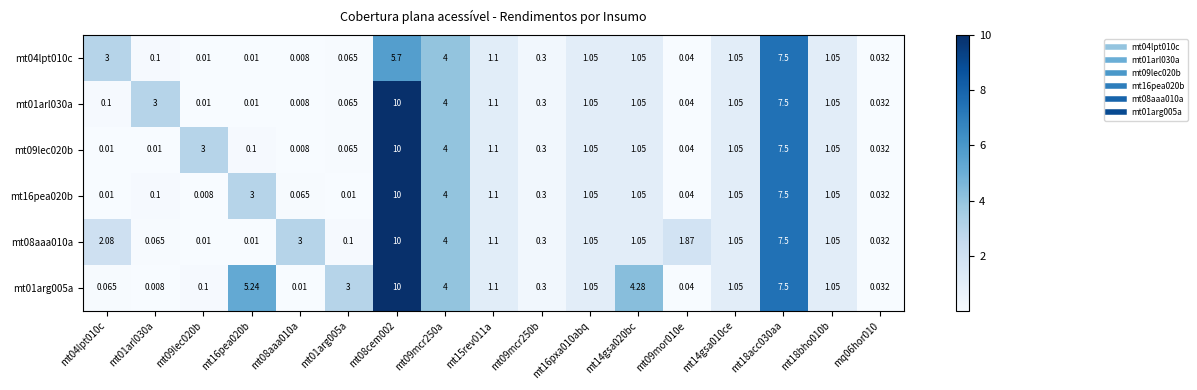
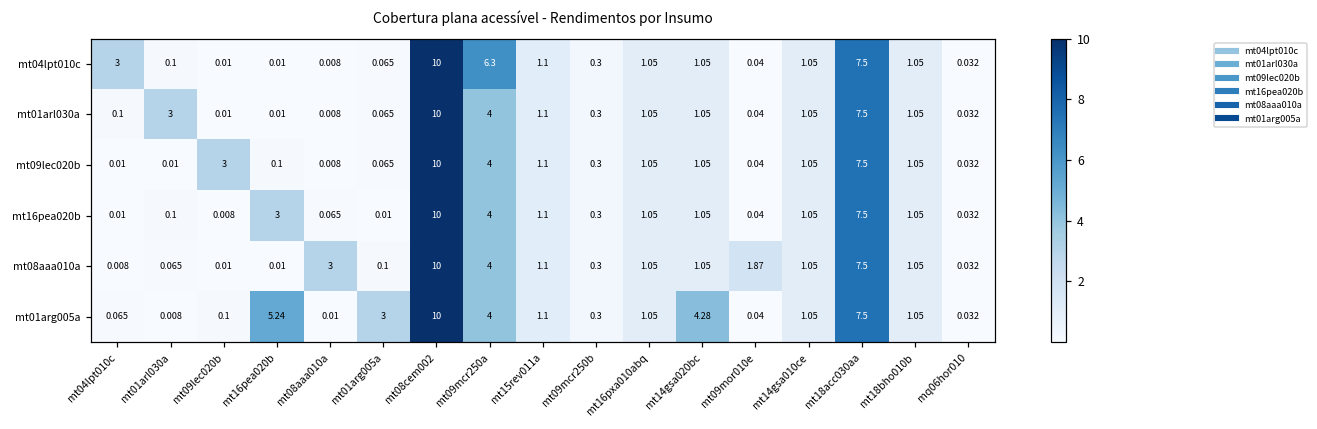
  {
    "mt04lpt010c": {
      "mt04lpt010c": 3,
      "mt01arl030a": 0.1,
      "mt09lec020b": 0.01,
      "mt16pea020b": 0.01,
      "mt08aaa010a": 0.008,
      "mt01arg005a": 0.065,
-     "mt08cem002": 5.7,
-     "mt09mcr250a": 4,
+     "mt08cem002": 10,
+     "mt09mcr250a": 6.3,
      "mt15rev011a": 1.1,
      "mt09mcr250b": 0.3,
      "mt16pxa010abq": 1.05,
      "mt14gsa020bc": 1.05,
      "mt09mor010e": 0.04,
      "mt14gsa010ce": 1.05,
      "mt18acc030aa": 7.5,
      "mt18bho010b": 1.05,
      "mq06hor010": 0.032
    },
    "mt01arl030a": {
      "mt04lpt010c": 0.1,
      "mt01arl030a": 3,
      "mt09lec020b": 0.01,
      "mt16pea020b": 0.01,
      "mt08aaa010a": 0.008,
      "mt01arg005a": 0.065,
      "mt08cem002": 10,
      "mt09mcr250a": 4,
      "mt15rev011a": 1.1,
      "mt09mcr250b": 0.3,
      "mt16pxa010abq": 1.05,
      "mt14gsa020bc": 1.05,
      "mt09mor010e": 0.04,
      "mt14gsa010ce": 1.05,
      "mt18acc030aa": 7.5,
      "mt18bho010b": 1.05,
      "mq06hor010": 0.032
    },
    "mt09lec020b": {
      "mt04lpt010c": 0.01,
      "mt01arl030a": 0.01,
      "mt09lec020b": 3,
      "mt16pea020b": 0.1,
      "mt08aaa010a": 0.008,
      "mt01arg005a": 0.065,
      "mt08cem002": 10,
      "mt09mcr250a": 4,
      "mt15rev011a": 1.1,
      "mt09mcr250b": 0.3,
      "mt16pxa010abq": 1.05,
      "mt14gsa020bc": 1.05,
      "mt09mor010e": 0.04,
      "mt14gsa010ce": 1.05,
      "mt18acc030aa": 7.5,
      "mt18bho010b": 1.05,
      "mq06hor010": 0.032
    },
    "mt16pea020b": {
      "mt04lpt010c": 0.01,
      "mt01arl030a": 0.1,
      "mt09lec020b": 0.008,
      "mt16pea020b": 3,
      "mt08aaa010a": 0.065,
      "mt01arg005a": 0.01,
      "mt08cem002": 10,
      "mt09mcr250a": 4,
      "mt15rev011a": 1.1,
      "mt09mcr250b": 0.3,
      "mt16pxa010abq": 1.05,
      "mt14gsa020bc": 1.05,
      "mt09mor010e": 0.04,
      "mt14gsa010ce": 1.05,
      "mt18acc030aa": 7.5,
      "mt18bho010b": 1.05,
      "mq06hor010": 0.032
    },
    "mt08aaa010a": {
-     "mt04lpt010c": 2.08,
+     "mt04lpt010c": 0.008,
      "mt01arl030a": 0.065,
      "mt09lec020b": 0.01,
      "mt16pea020b": 0.01,
      "mt08aaa010a": 3,
      "mt01arg005a": 0.1,
      "mt08cem002": 10,
      "mt09mcr250a": 4,
      "mt15rev011a": 1.1,
      "mt09mcr250b": 0.3,
      "mt16pxa010abq": 1.05,
      "mt14gsa020bc": 1.05,
      "mt09mor010e": 1.87,
      "mt14gsa010ce": 1.05,
      "mt18acc030aa": 7.5,
      "mt18bho010b": 1.05,
      "mq06hor010": 0.032
    },
    "mt01arg005a": {
      "mt04lpt010c": 0.065,
      "mt01arl030a": 0.008,
      "mt09lec020b": 0.1,
      "mt16pea020b": 5.24,
      "mt08aaa010a": 0.01,
      "mt01arg005a": 3,
      "mt08cem002": 10,
      "mt09mcr250a": 4,
      "mt15rev011a": 1.1,
      "mt09mcr250b": 0.3,
      "mt16pxa010abq": 1.05,
      "mt14gsa020bc": 4.28,
      "mt09mor010e": 0.04,
      "mt14gsa010ce": 1.05,
      "mt18acc030aa": 7.5,
      "mt18bho010b": 1.05,
      "mq06hor010": 0.032
    }
  }
